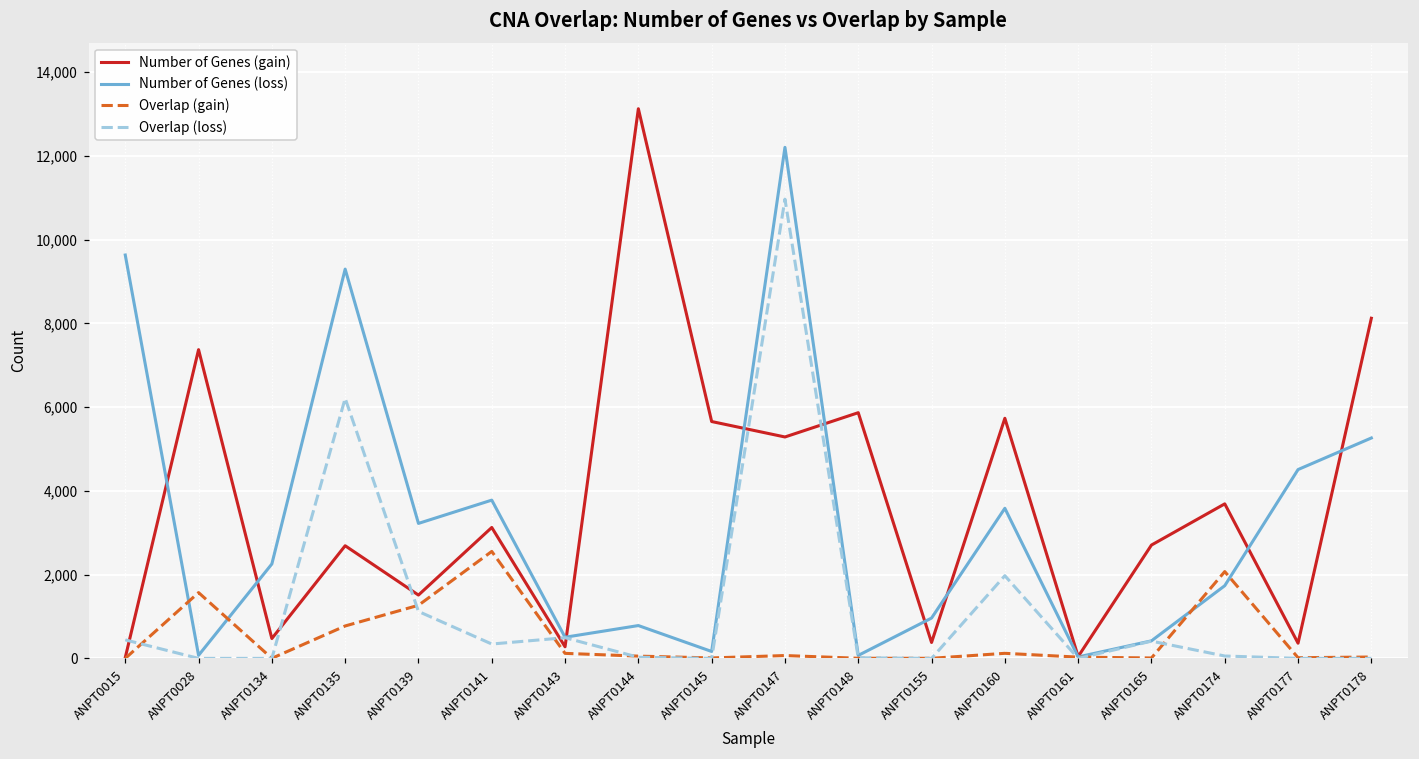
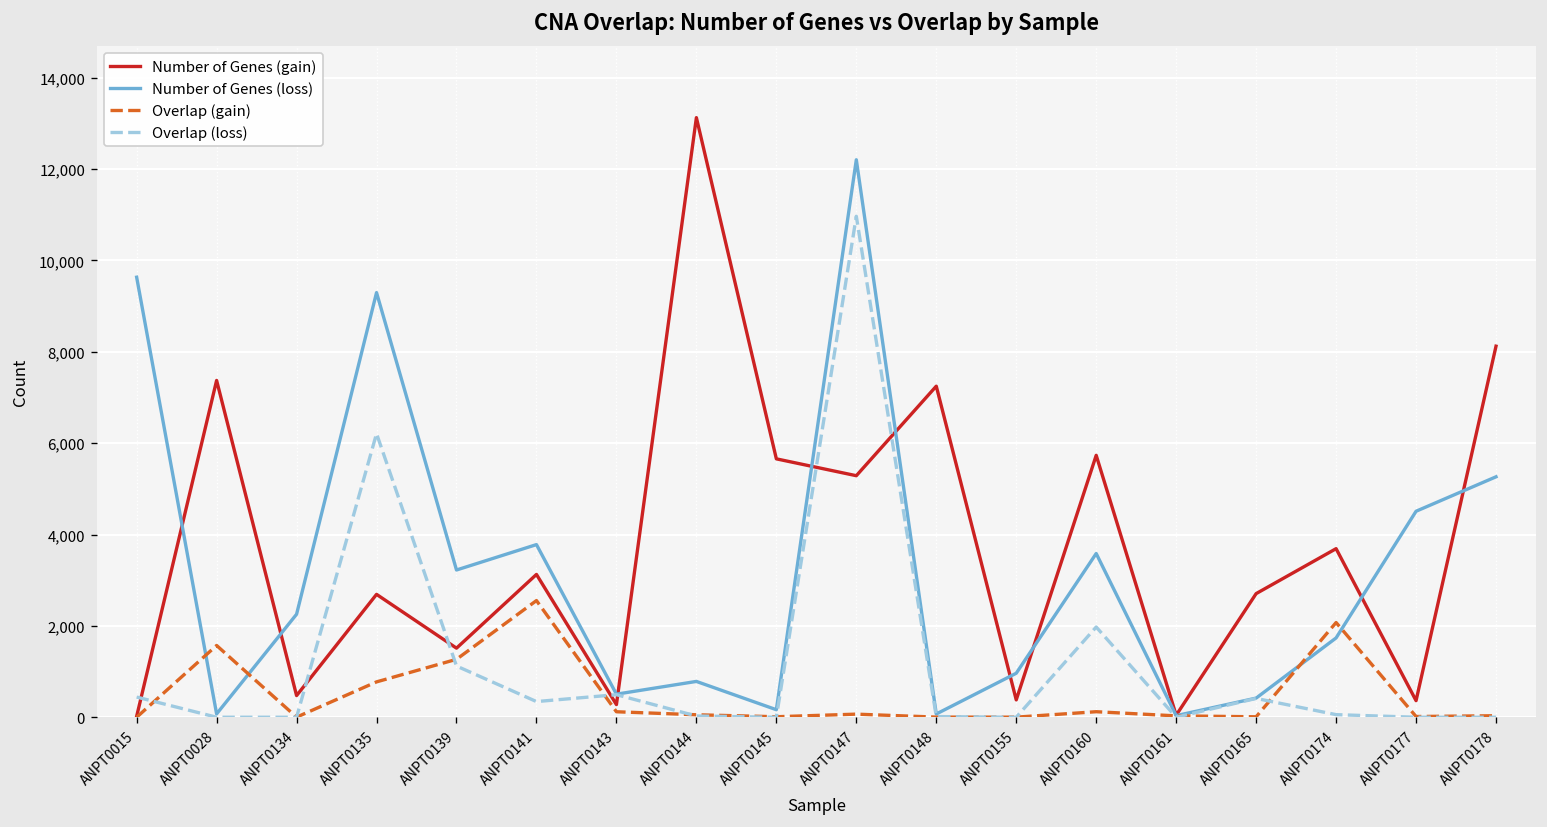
  {
    "Number of Genes (gain)": {
      "ANPT0028": "7,400",
      "ANPT0134": "500",
      "ANPT0135": "2,700",
      "ANPT0139": "1,500",
      "ANPT0141": "3,100",
      "ANPT0143": "300",
      "ANPT0144": "13,100",
      "ANPT0145": "5,700",
      "ANPT0147": "5,300",
-     "ANPT0148": "5,900",
+     "ANPT0148": "7,200",
      "ANPT0155": "400",
      "ANPT0160": "5,700",
      "ANPT0165": "2,700",
      "ANPT0174": "3,700",
      "ANPT0177": "400",
      "ANPT0178": "8,100"
    },
    "Overlap (gain)": {
      "ANPT0028": "1,600",
      "ANPT0135": "800",
      "ANPT0139": "1,300",
      "ANPT0141": "2,600",
      "ANPT0143": "100",
      "ANPT0147": "100",
      "ANPT0160": "100",
      "ANPT0165": "0",
      "ANPT0174": "2,100"
    }
  }
